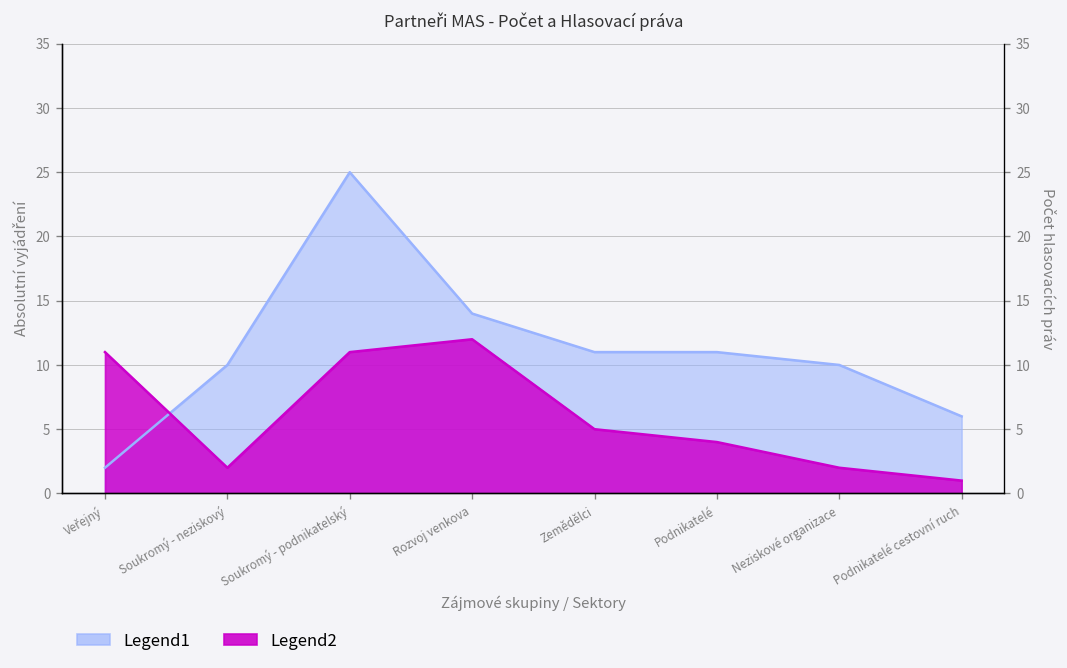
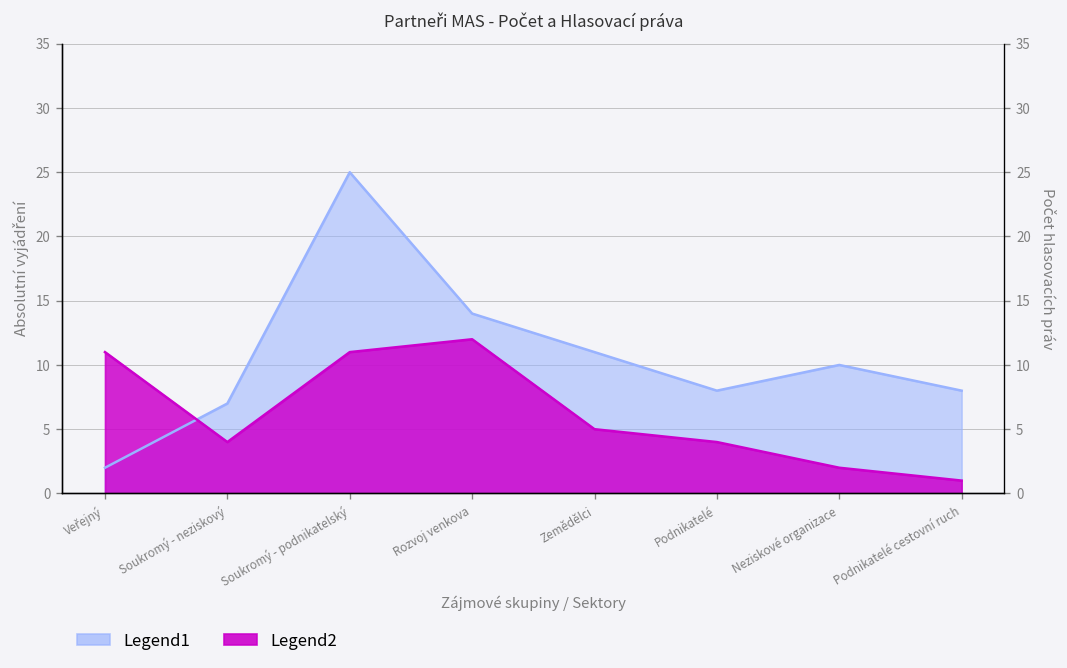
  {
    "Legend1": {
      "Veřejný": 2,
-     "Soukromý - neziskový": 10,
+     "Soukromý - neziskový": 7,
      "Soukromý - podnikatelský": 25,
      "Rozvoj venkova": 14,
      "Zemědělci": 11,
-     "Podnikatelé": 11,
+     "Podnikatelé": 8,
      "Neziskové organizace": 10,
-     "Podnikatelé cestovní ruch": 6
+     "Podnikatelé cestovní ruch": 8
    },
    "Legend2": {
      "Veřejný": 11,
-     "Soukromý - neziskový": 2,
+     "Soukromý - neziskový": 4,
      "Soukromý - podnikatelský": 11,
      "Rozvoj venkova": 12,
      "Zemědělci": 5,
      "Podnikatelé": 4,
      "Neziskové organizace": 2,
      "Podnikatelé cestovní ruch": 1
    }
  }
